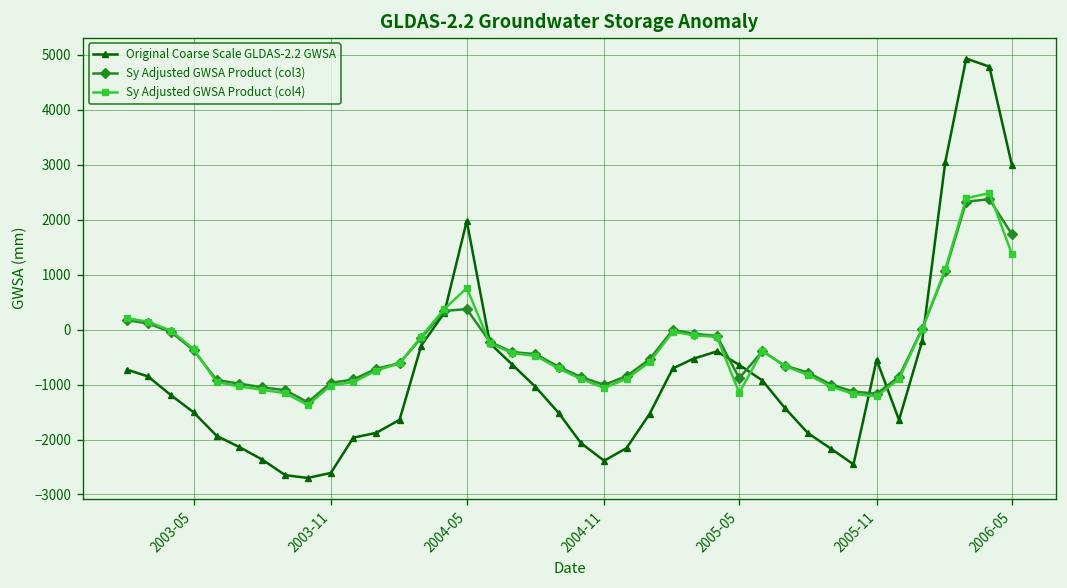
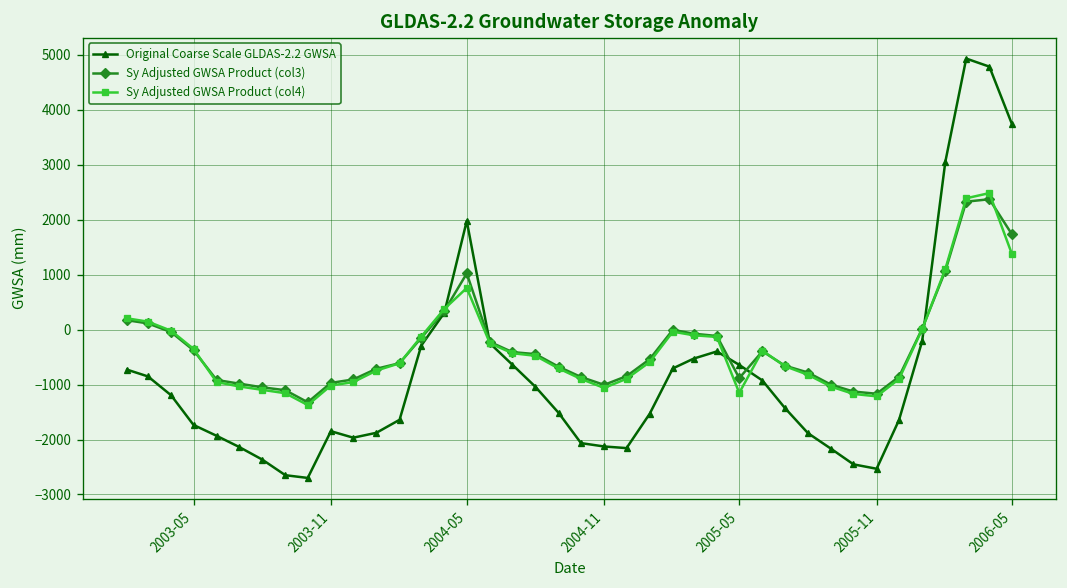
  {
    "Original Coarse Scale GLDAS-2.2 GWSA": {
-     "2003-05": -1500,
-     "2003-11": -2600,
+     "2003-05": -1700,
+     "2003-11": -1800,
      "2004-05": 2000,
-     "2004-11": -2400,
+     "2004-11": -2100,
      "2005-05": -600,
-     "2005-11": -500,
-     "2006-05": 3000
+     "2005-11": -2500,
+     "2006-05": 3700
    },
    "Sy Adjusted GWSA Product (col3)": {
-     "2004-05": 400,
+     "2004-05": 1000,
      "2004-11": -1000,
      "2005-05": -900,
      "2006-05": 1700
    },
    "Sy Adjusted GWSA Product (col4)": {
      "2004-05": 800,
      "2004-11": -1100,
      "2005-05": -1200,
      "2006-05": 1400
    }
  }
